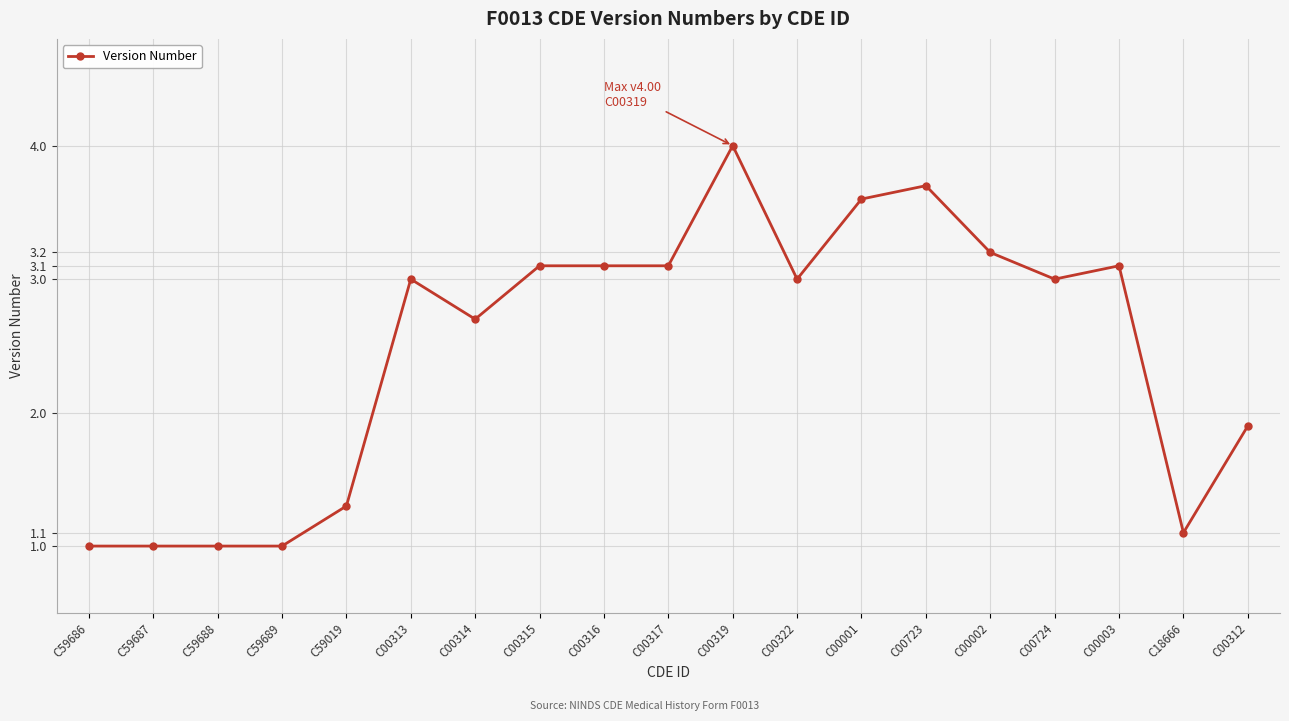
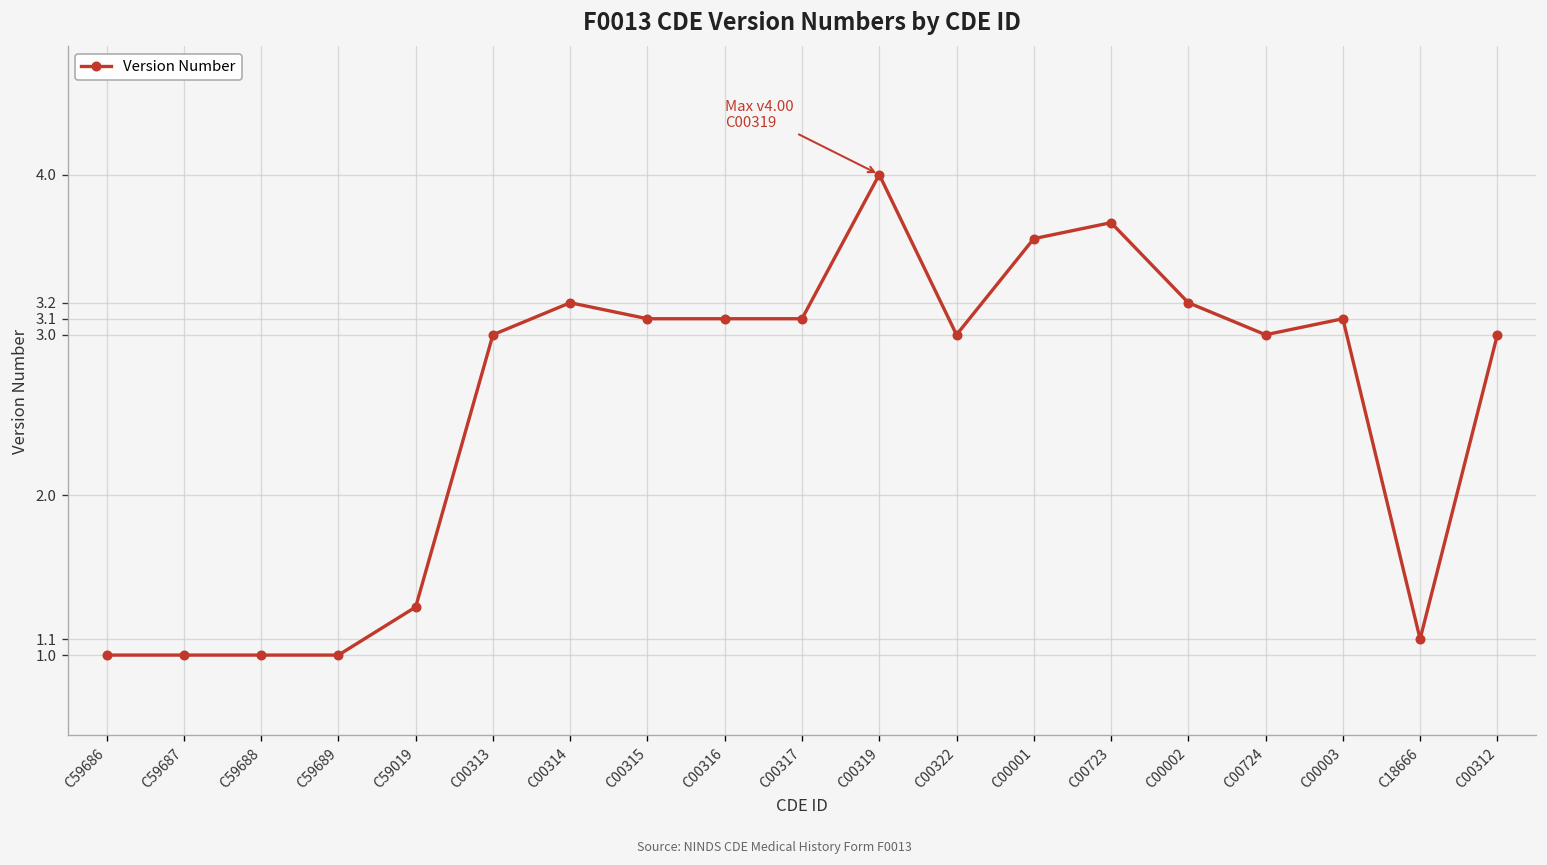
  {
    "C59686": 1.0,
    "C59687": 1.0,
    "C59688": 1.0,
    "C59689": 1.0,
    "C59019": 1.3,
    "C00313": 3.0,
-   "C00314": 2.7,
+   "C00314": 3.2,
    "C00315": 3.1,
    "C00316": 3.1,
    "C00317": 3.1,
    "C00319": 4.0,
    "C00322": 3.0,
    "C00001": 3.6,
    "C00723": 3.7,
    "C00002": 3.2,
    "C00724": 3.0,
    "C00003": 3.1,
    "C18666": 1.1,
-   "C00312": 1.9
+   "C00312": 3.0
  }
